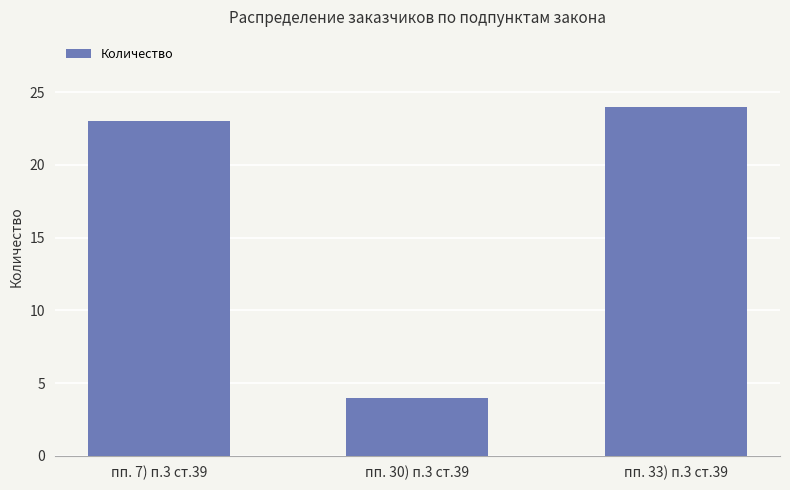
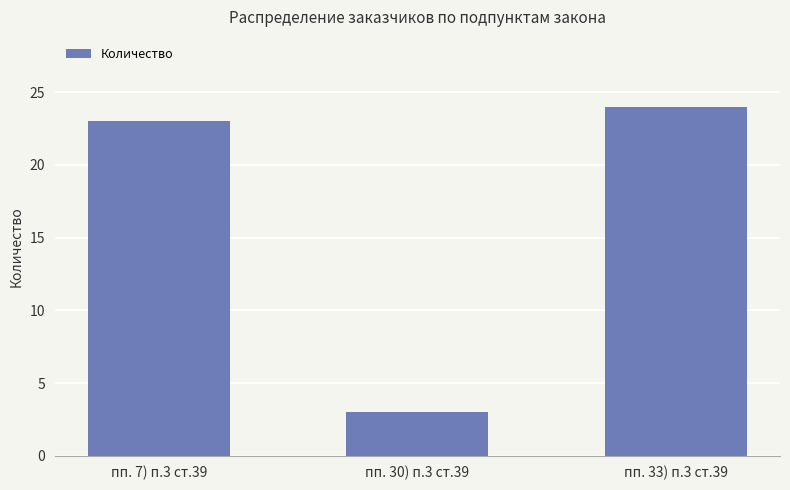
  {
    "пп. 7) п.3 ст.39": 23,
-   "пп. 30) п.3 ст.39": 4,
+   "пп. 30) п.3 ст.39": 3,
    "пп. 33) п.3 ст.39": 24
  }
